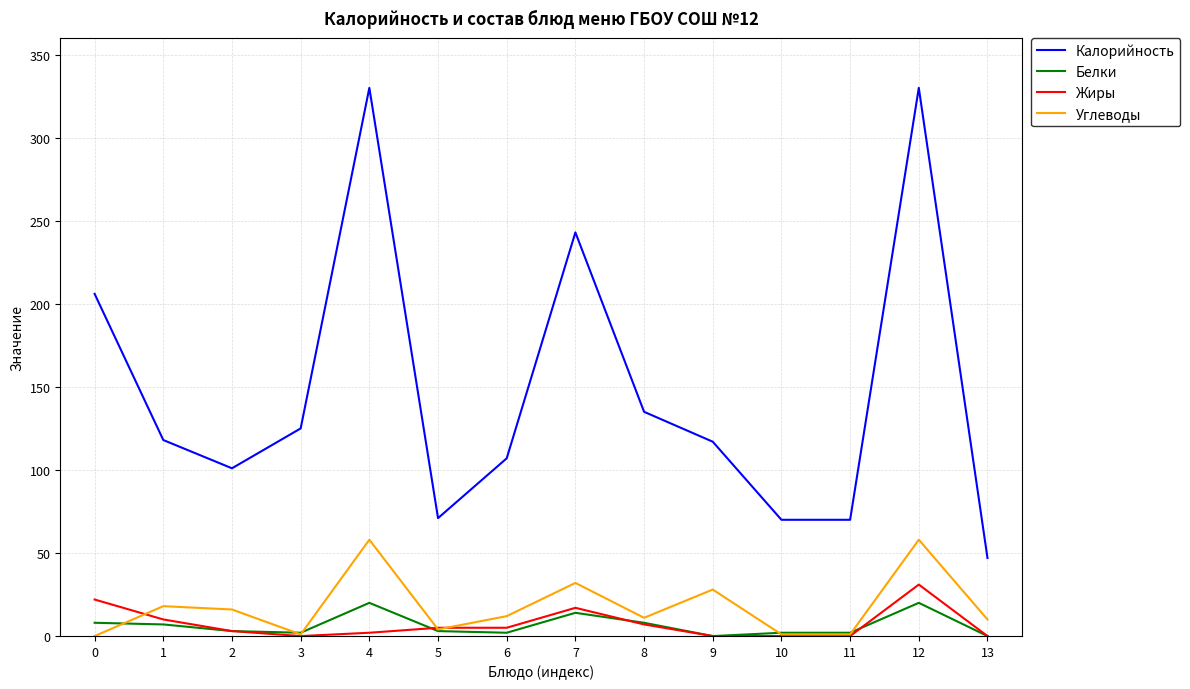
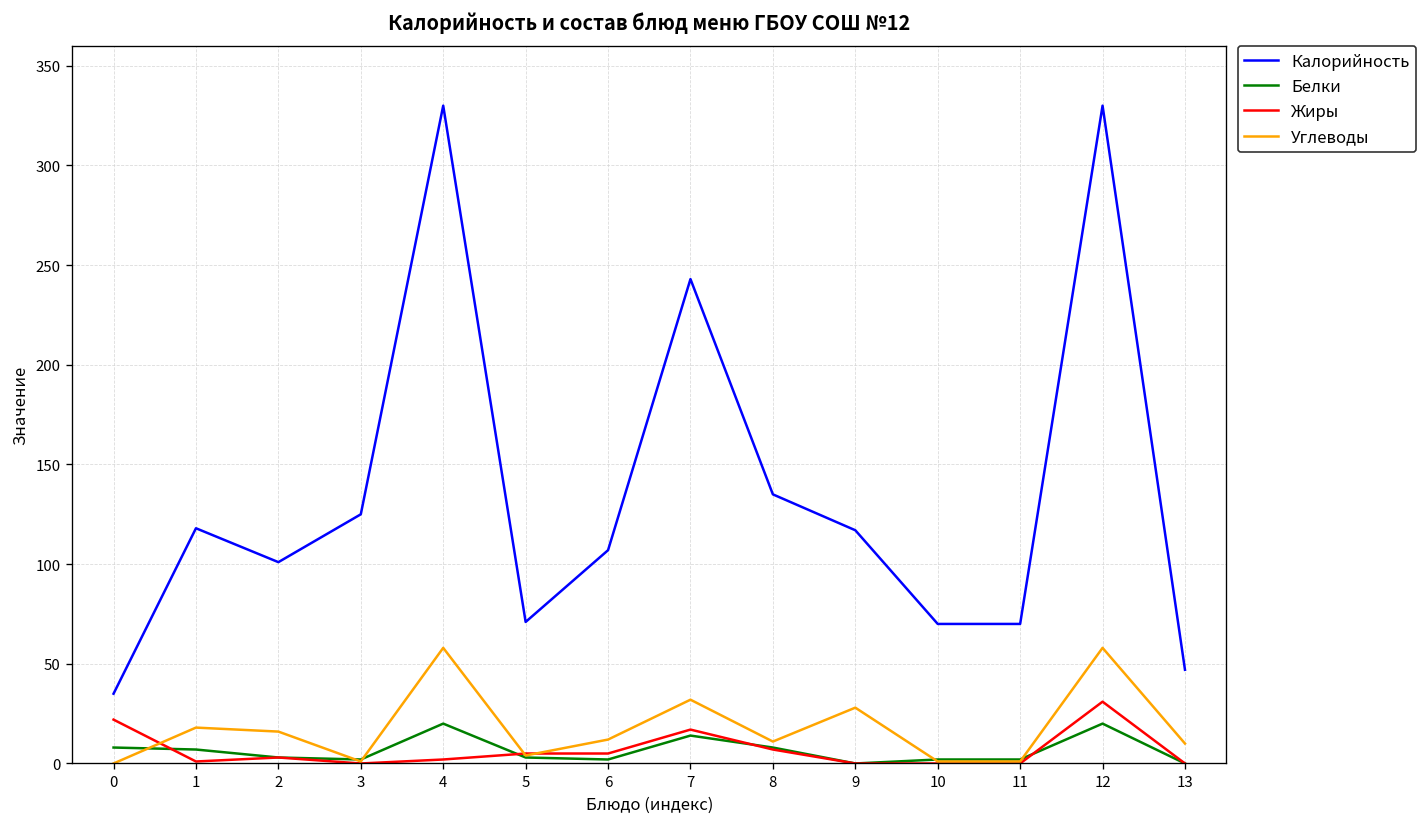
  {
    "Калорийность": {
-     "0": 206,
+     "0": 35,
      "1": 118,
      "2": 101,
      "3": 125,
      "4": 330,
      "5": 71,
      "6": 107,
      "7": 243,
      "8": 135,
      "9": 117,
      "10": 70,
      "11": 70,
      "12": 330,
      "13": 47
    },
    "Белки": {
      "0": 8,
      "1": 7,
      "4": 20,
      "6": 2,
      "7": 14,
      "12": 20
    },
    "Жиры": {
      "0": 22,
-     "1": 10,
+     "1": 1,
      "4": 2,
      "6": 5,
      "7": 17,
      "12": 31
    },
    "Углеводы": {
      "0": 0,
      "1": 18,
      "2": 16,
      "4": 58,
      "6": 12,
      "7": 32,
      "8": 11,
      "9": 28,
      "12": 58,
      "13": 10
    }
  }
